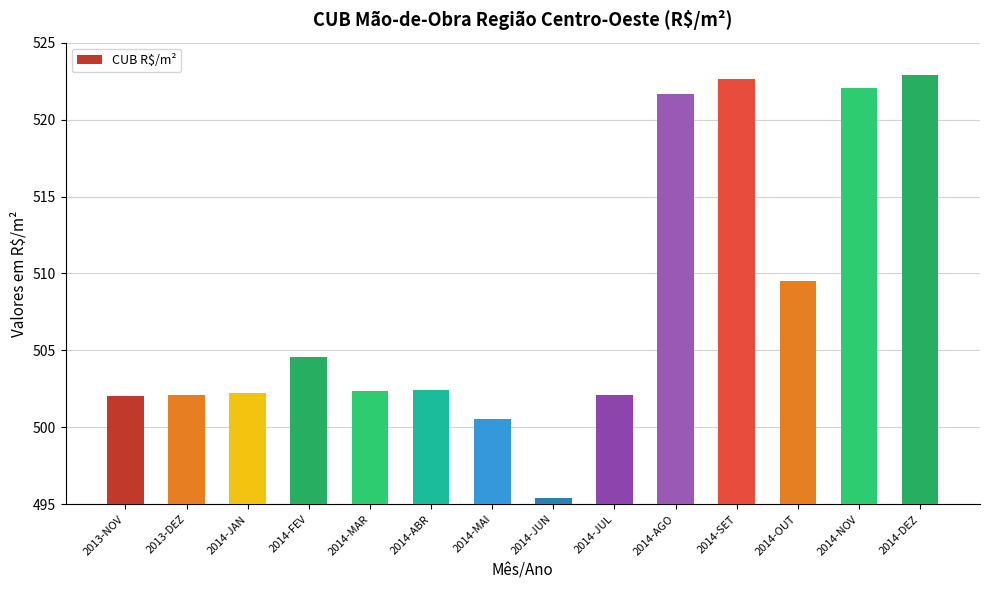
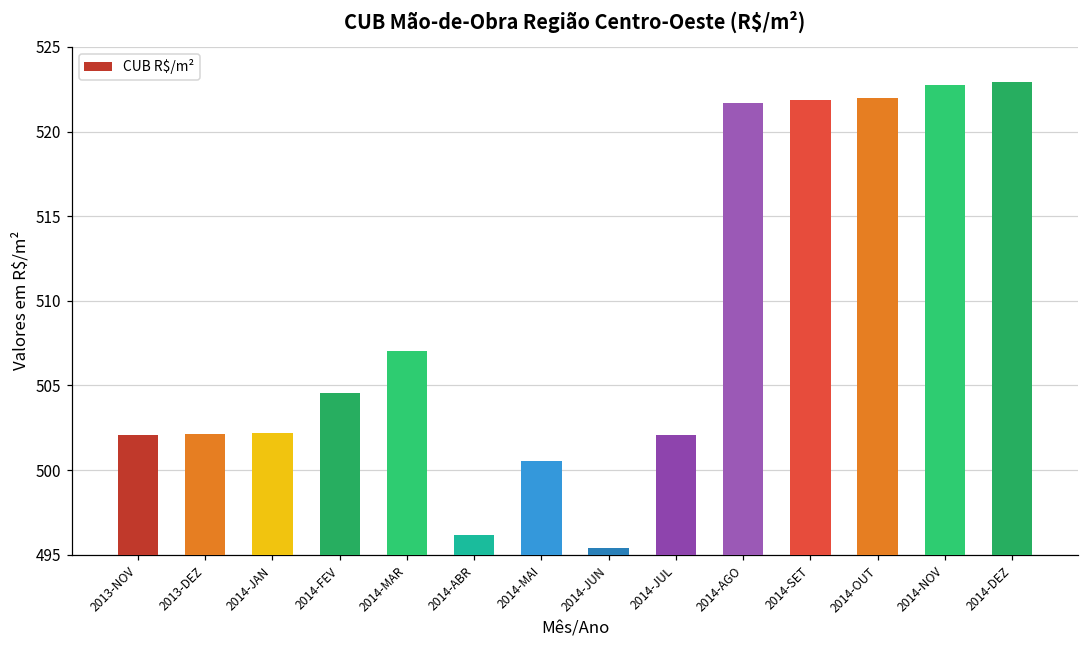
  {
    "2013-NOV": 502.1,
    "2013-DEZ": 502.1,
    "2014-JAN": 502.2,
    "2014-FEV": 504.6,
-   "2014-MAR": 502.4,
-   "2014-ABR": 502.4,
+   "2014-MAR": 507.0,
+   "2014-ABR": 496.2,
    "2014-MAI": 500.5,
    "2014-JUN": 495.4,
    "2014-JUL": 502.1,
    "2014-AGO": 521.7,
-   "2014-SET": 522.6,
-   "2014-OUT": 509.5,
-   "2014-NOV": 522.1,
+   "2014-SET": 521.9,
+   "2014-OUT": 522.0,
+   "2014-NOV": 522.8,
    "2014-DEZ": 522.9
  }
